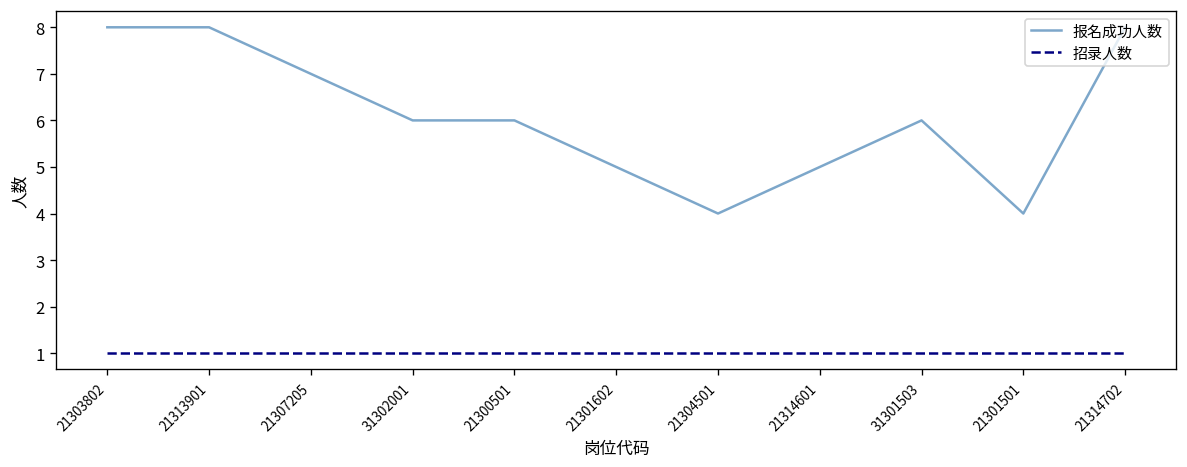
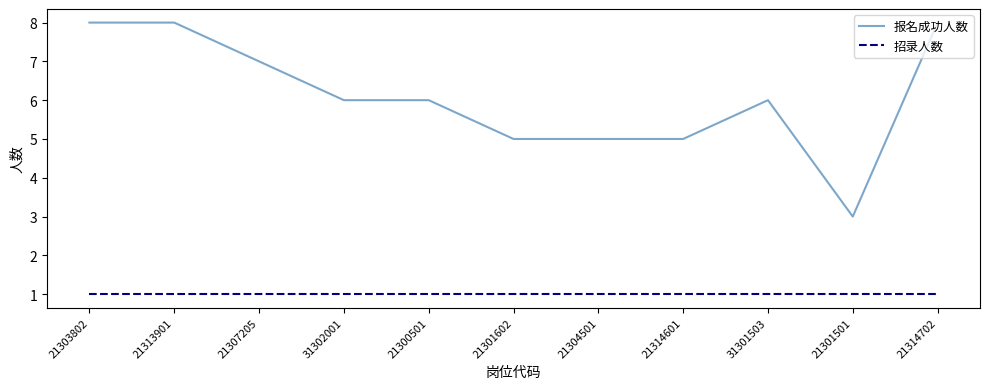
  {
    "报名成功人数": {
      "21303802": 8,
      "21313901": 8,
      "21307205": 7,
      "31302001": 6,
      "21300501": 6,
      "21301602": 5,
-     "21304501": 4,
+     "21304501": 5,
      "21314601": 5,
      "31301503": 6,
-     "21301501": 4
+     "21301501": 3
    },
    "招录人数": {
      "21303802": 1,
      "21313901": 1,
      "21307205": 1,
      "31302001": 1,
      "21300501": 1,
      "21301602": 1,
      "21304501": 1,
      "21314601": 1,
      "31301503": 1,
      "21301501": 1,
      "21314702": 1
    }
  }
